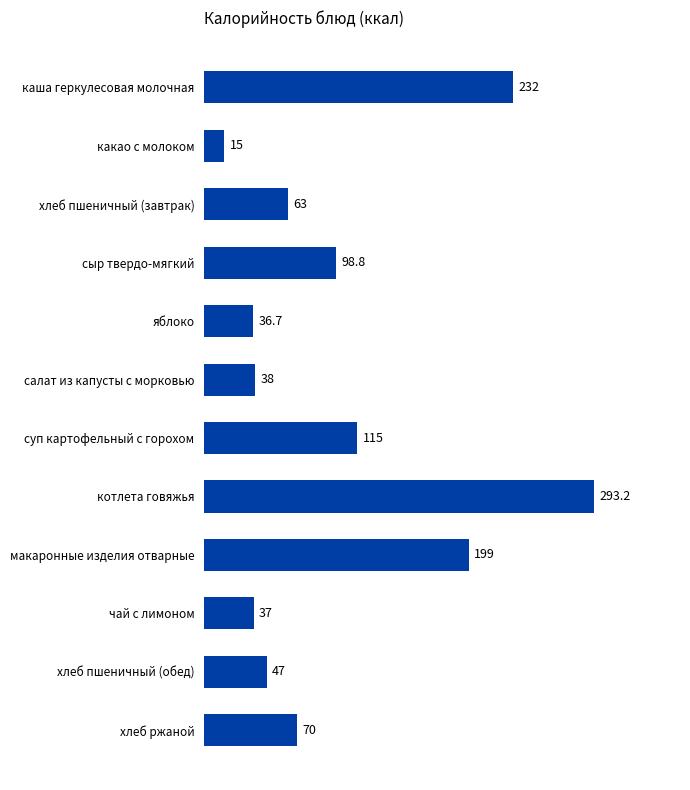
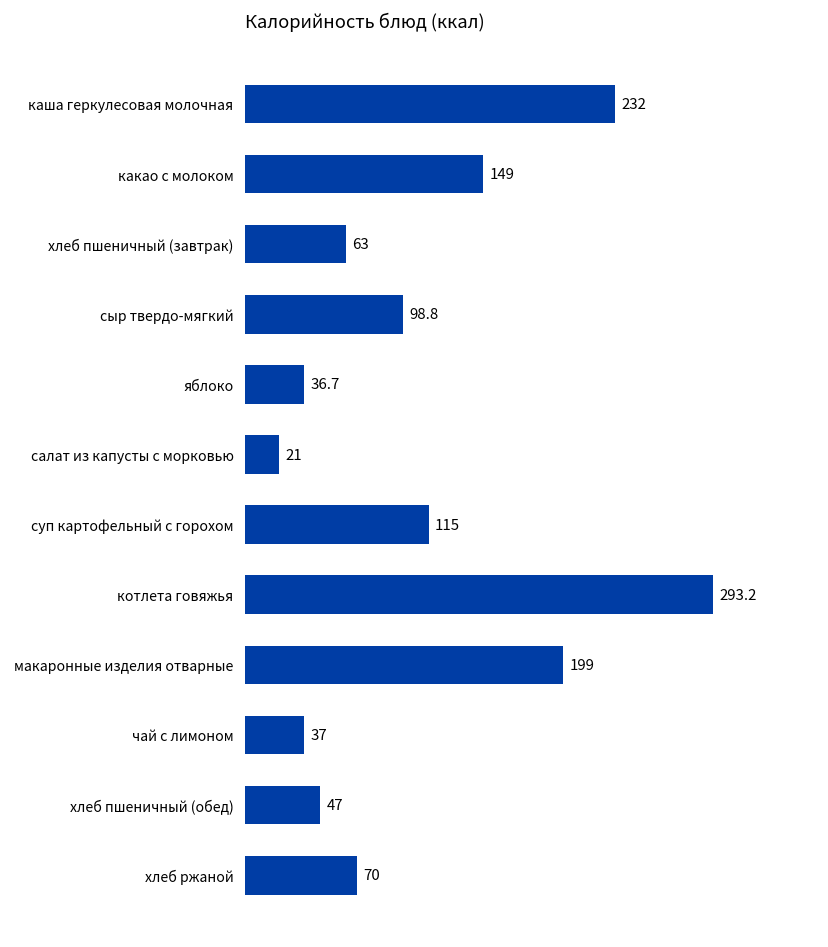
  {
    "каша геркулесовая молочная": 232,
-   "какао с молоком": 15,
+   "какао с молоком": 149,
    "хлеб пшеничный (завтрак)": 63,
    "сыр твердо-мягкий": 98.8,
    "яблоко": 36.7,
-   "салат из капусты с морковью": 38,
+   "салат из капусты с морковью": 21,
    "суп картофельный с горохом": 115,
    "котлета говяжья": 293.2,
    "макаронные изделия отварные": 199,
    "чай с лимоном": 37,
    "хлеб пшеничный (обед)": 47,
    "хлеб ржаной": 70
  }
